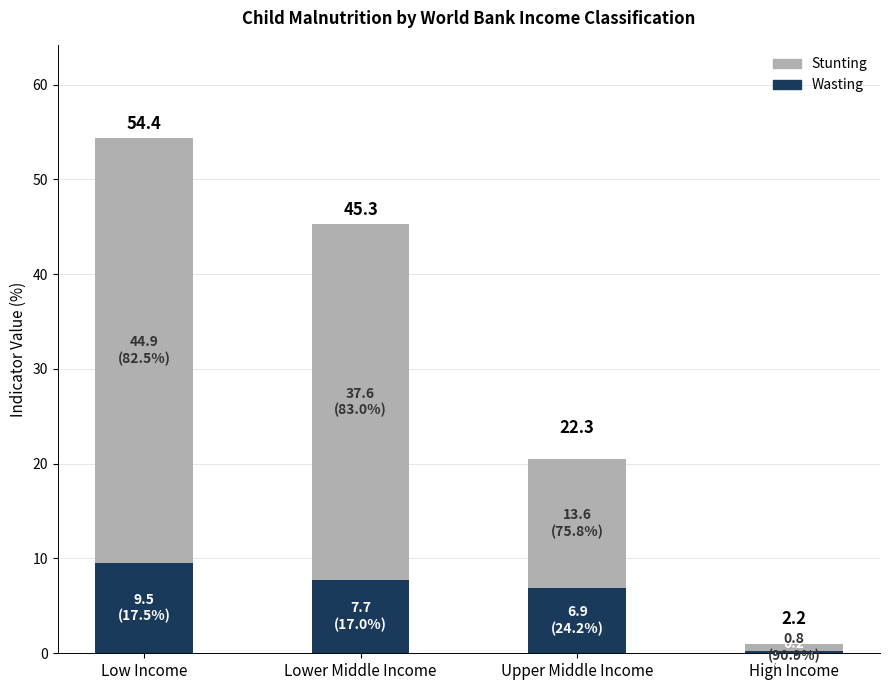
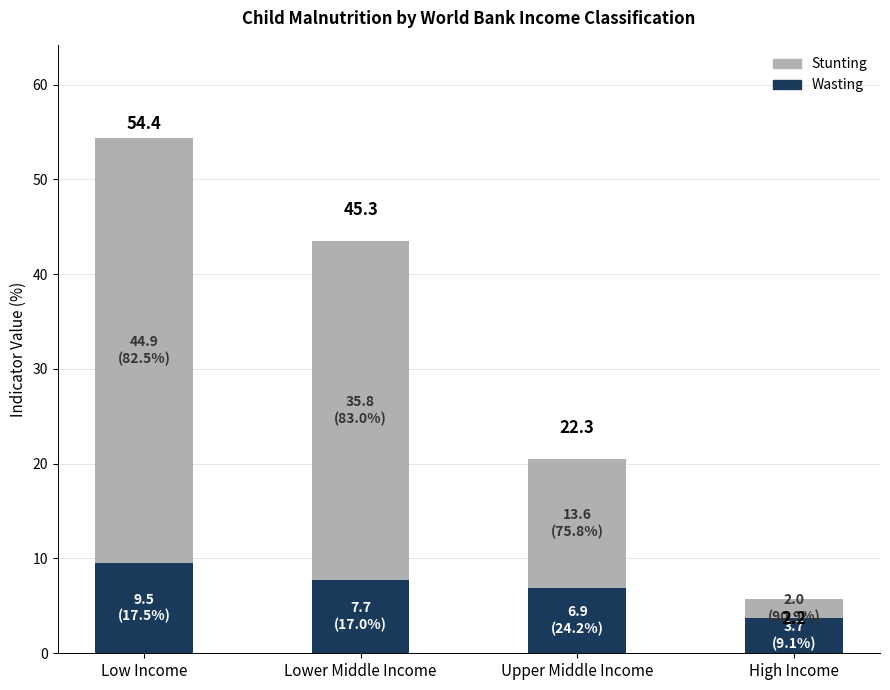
  {
    "Wasting": {
      "Low Income": 9.5,
      "Lower Middle Income": 7.7,
      "Upper Middle Income": 6.9,
-     "High Income": 0.2
+     "High Income": 3.7
    },
    "Stunting": {
      "Low Income": 44.9,
-     "Lower Middle Income": 37.6,
+     "Lower Middle Income": 35.8,
      "Upper Middle Income": 13.6,
-     "High Income": 0.8
+     "High Income": 2.0
    }
  }
